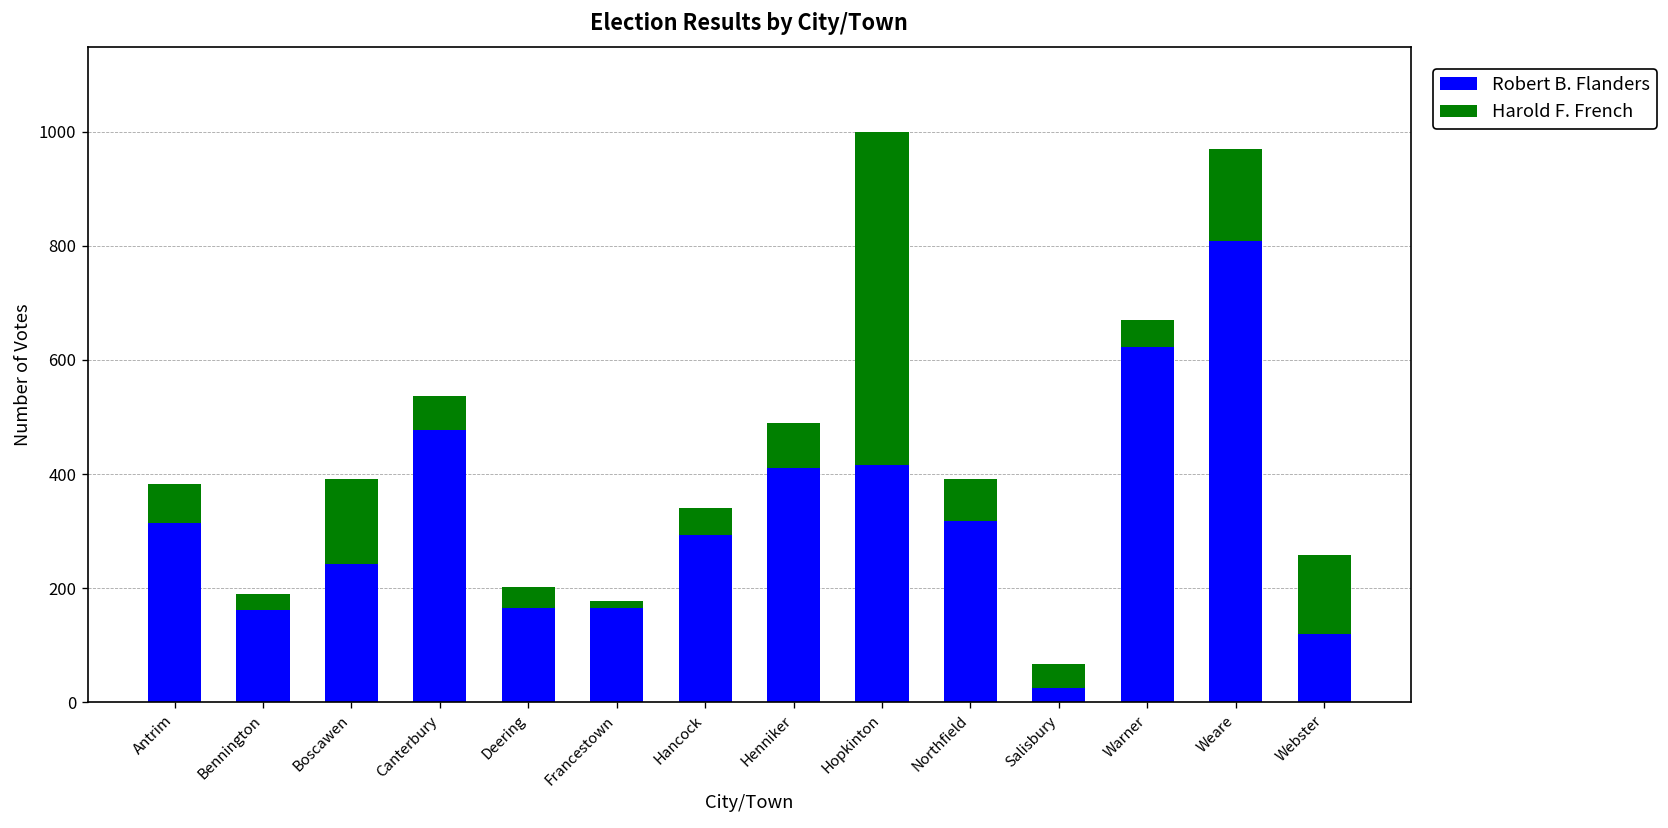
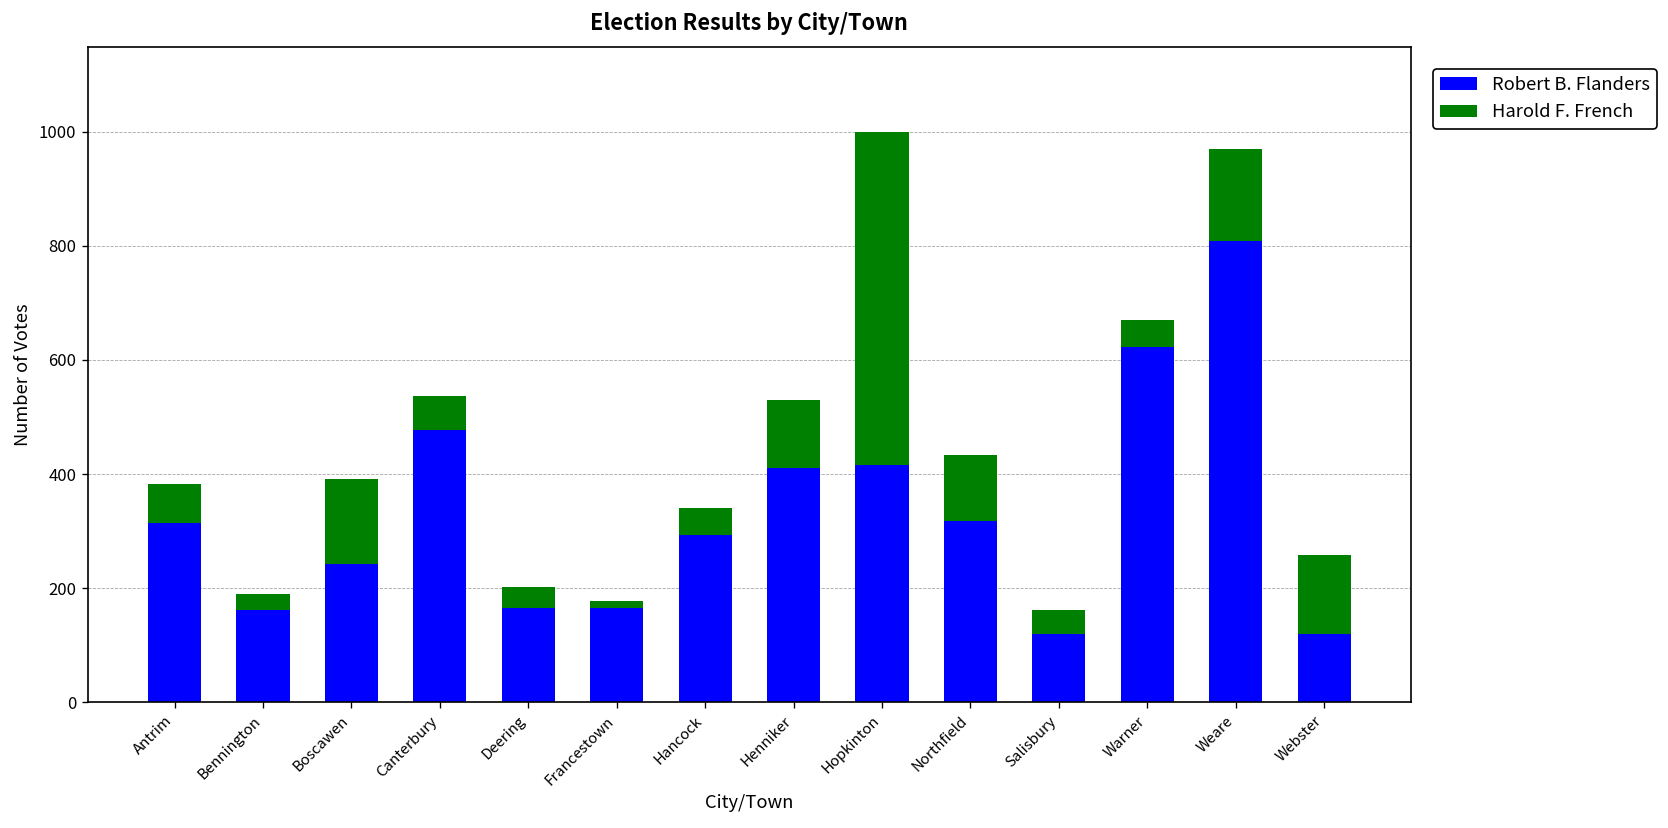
  {
    "Robert B. Flanders": {
      "Antrim": 320,
      "Bennington": 160,
      "Boscawen": 240,
      "Canterbury": 480,
      "Deering": 170,
      "Francestown": 170,
      "Hancock": 290,
      "Henniker": 410,
      "Hopkinton": 420,
      "Northfield": 320,
-     "Salisbury": 30,
+     "Salisbury": 120,
      "Warner": 620,
      "Weare": 810,
      "Webster": 120
    },
    "Harold F. French": {
      "Antrim": 70,
      "Bennington": 30,
      "Boscawen": 150,
      "Canterbury": 60,
      "Deering": 40,
      "Francestown": 10,
      "Hancock": 50,
-     "Henniker": 80,
+     "Henniker": 120,
      "Hopkinton": 580,
-     "Northfield": 70,
+     "Northfield": 120,
      "Salisbury": 40,
      "Warner": 50,
      "Weare": 160,
      "Webster": 140
    }
  }
